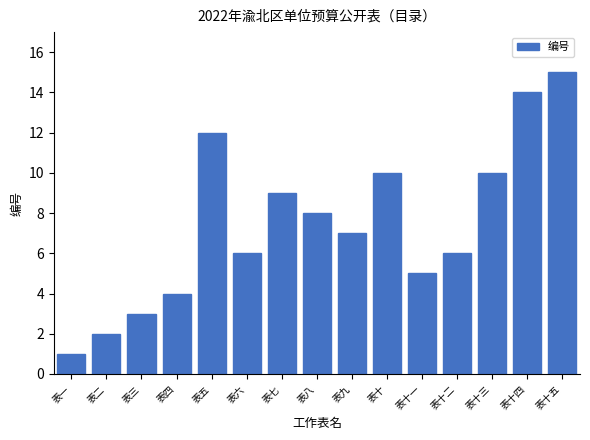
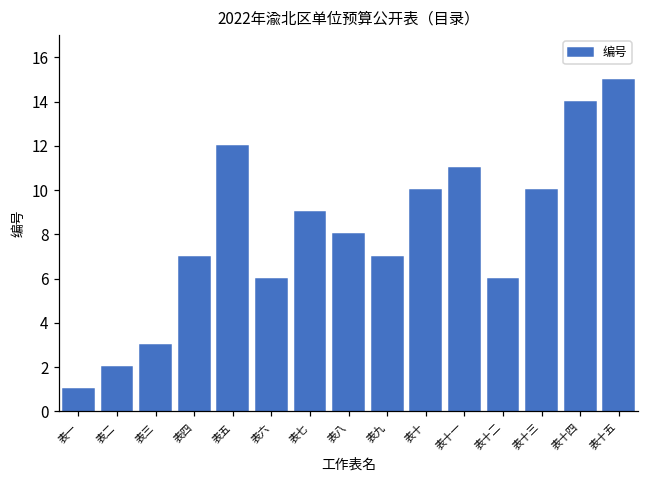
  {
    "表一": 1,
    "表二": 2,
    "表三": 3,
-   "表四": 4,
+   "表四": 7,
    "表五": 12,
    "表六": 6,
    "表七": 9,
    "表八": 8,
    "表九": 7,
    "表十": 10,
-   "表十一": 5,
+   "表十一": 11,
    "表十二": 6,
    "表十三": 10,
    "表十四": 14,
    "表十五": 15
  }
